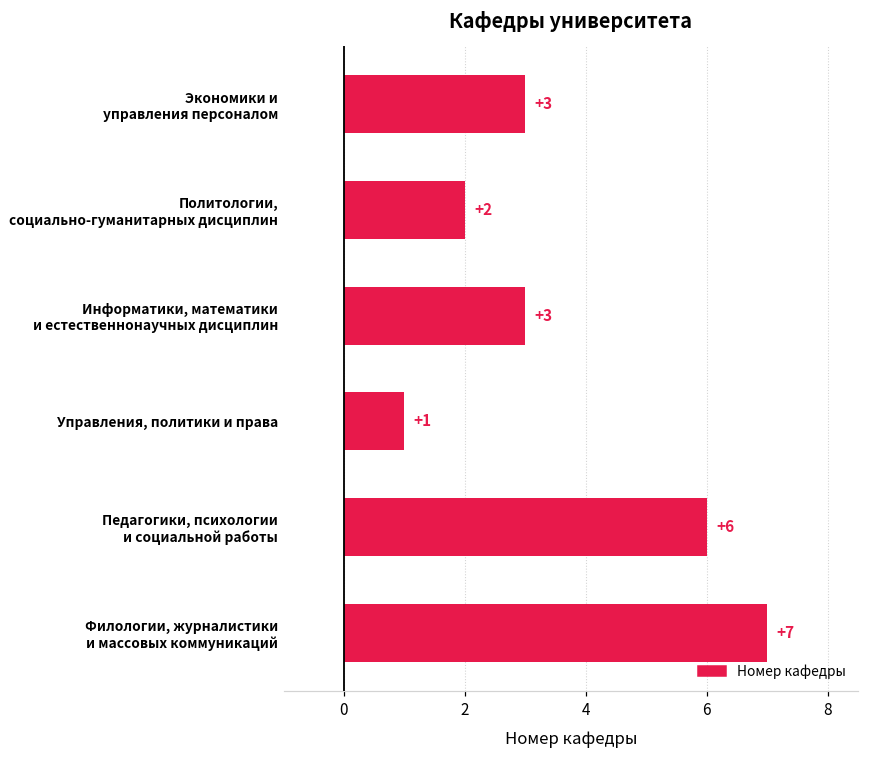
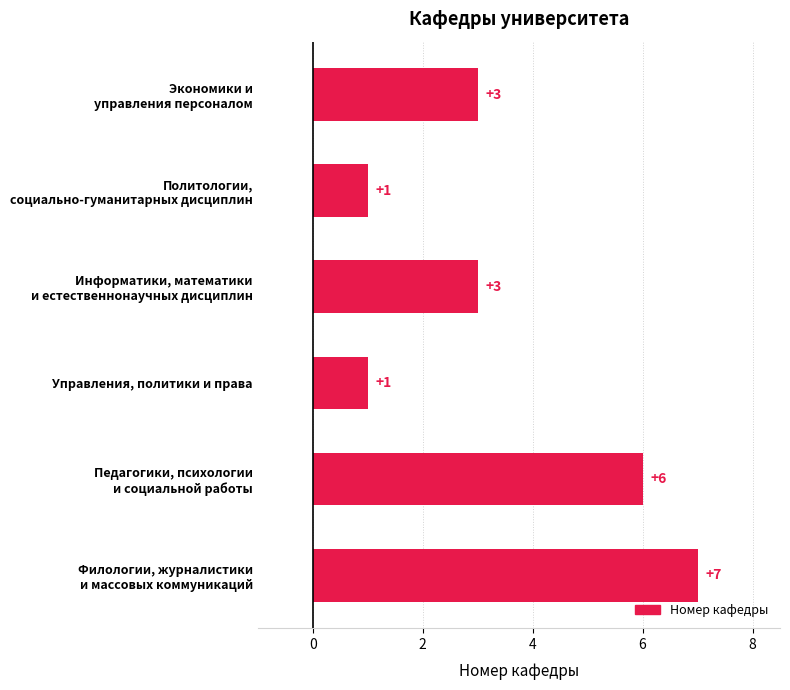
  {
    "Экономики и управления персоналом": "+3",
-   "Политологии, социально-гуманитарных дисциплин": "+2",
+   "Политологии, социально-гуманитарных дисциплин": "+1",
    "Информатики, математики и естественнонаучных дисциплин": "+3",
    "Управления, политики и права": "+1",
    "Педагогики, психологии и социальной работы": "+6",
    "Филологии, журналистики и массовых коммуникаций": "+7"
  }
